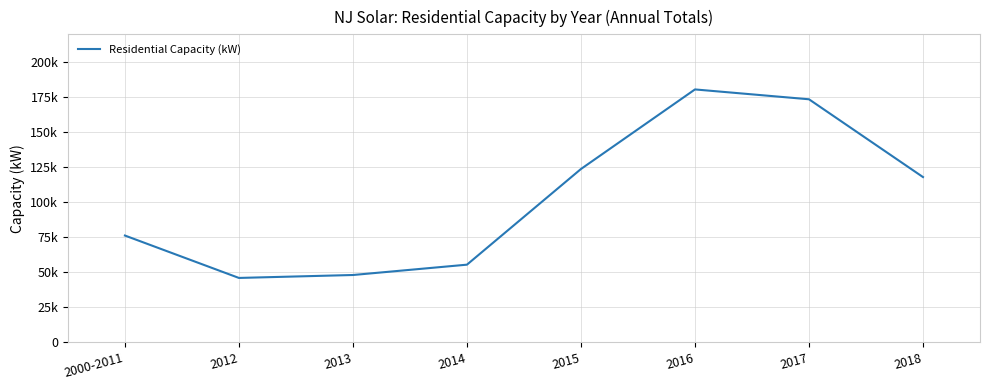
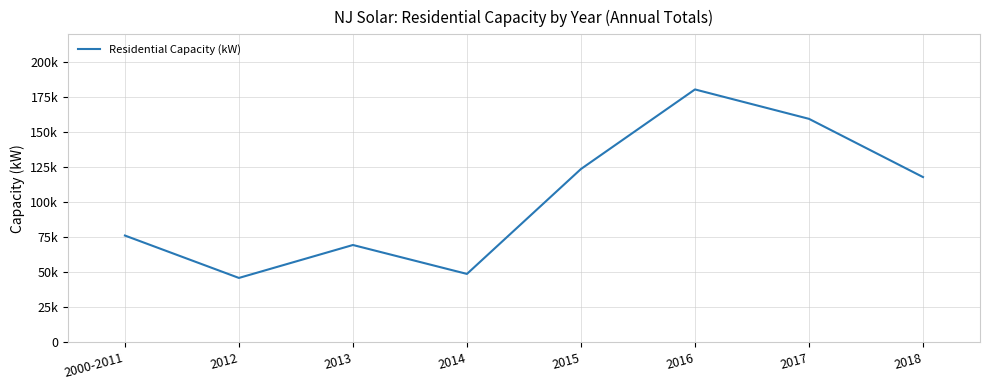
  {
    "2000-2011": 76000,
    "2012": 46000,
-   "2013": 48000,
-   "2014": 55000,
+   "2013": 69000,
+   "2014": 49000,
    "2015": 124000,
    "2016": 181000,
-   "2017": 174000,
+   "2017": 160000,
    "2018": 118000
  }
